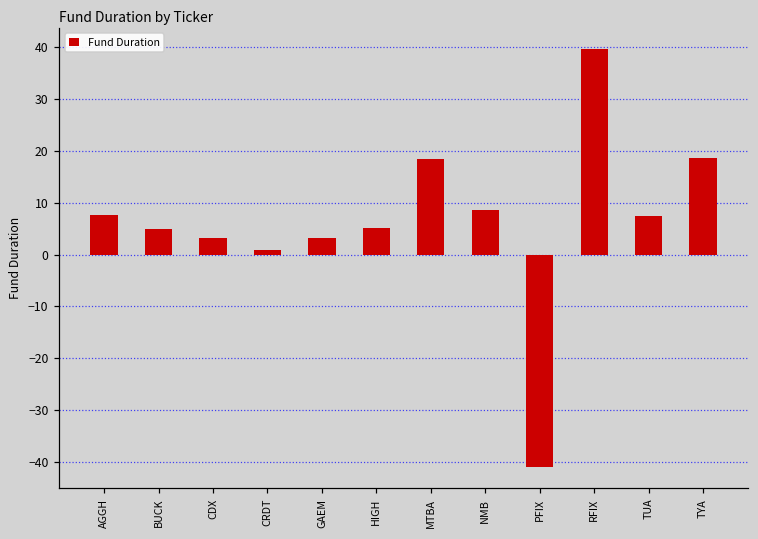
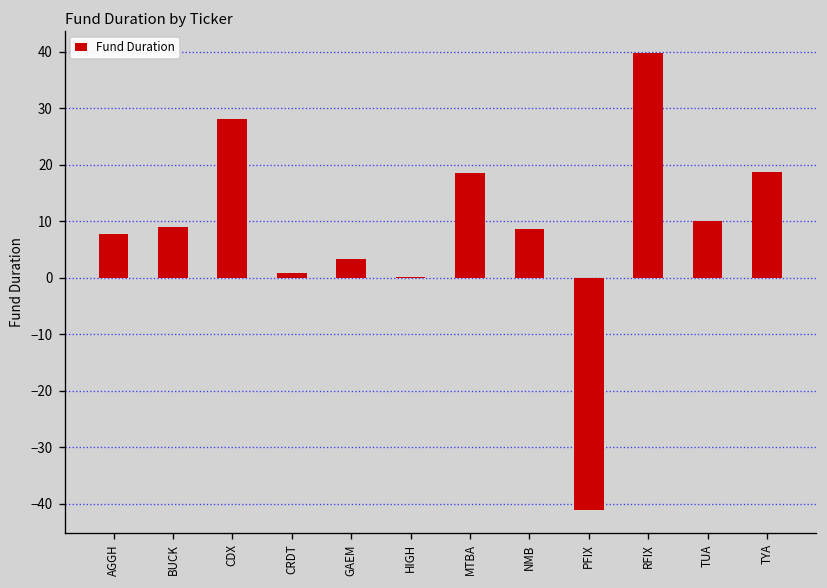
  {
    "AGGH": 8,
-   "BUCK": 5,
-   "CDX": 3,
+   "BUCK": 9,
+   "CDX": 28,
    "CRDT": 1,
    "GAEM": 3,
-   "HIGH": 5,
+   "HIGH": 0,
    "MTBA": 18,
    "NMB": 9,
    "PFIX": -41,
    "RFIX": 40,
-   "TUA": 7,
+   "TUA": 10,
    "TYA": 19
  }
